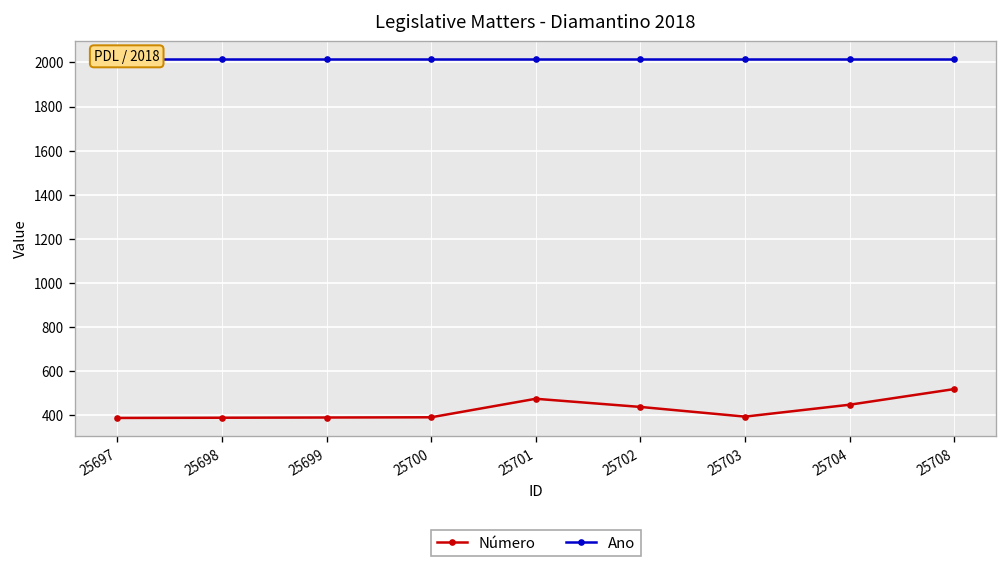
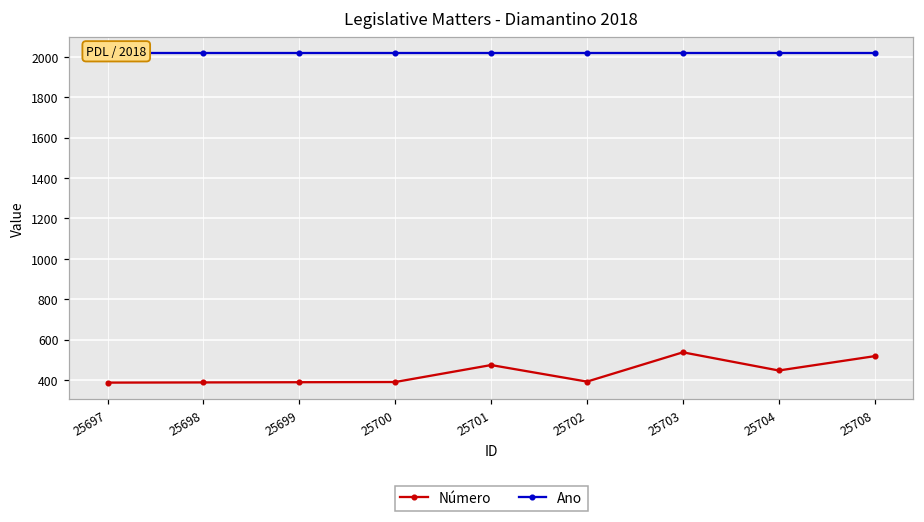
  {
    "Número": {
      "25697": 390,
      "25698": 390,
      "25699": 390,
      "25700": 390,
      "25701": 470,
-     "25702": 440,
-     "25703": 390,
+     "25702": 390,
+     "25703": 540,
      "25704": 450,
      "25708": 520
    },
    "Ano": {
      "25698": 2020,
      "25699": 2020,
      "25700": 2020,
      "25701": 2020,
      "25702": 2020,
      "25703": 2020,
      "25704": 2020,
      "25708": 2020
    }
  }
